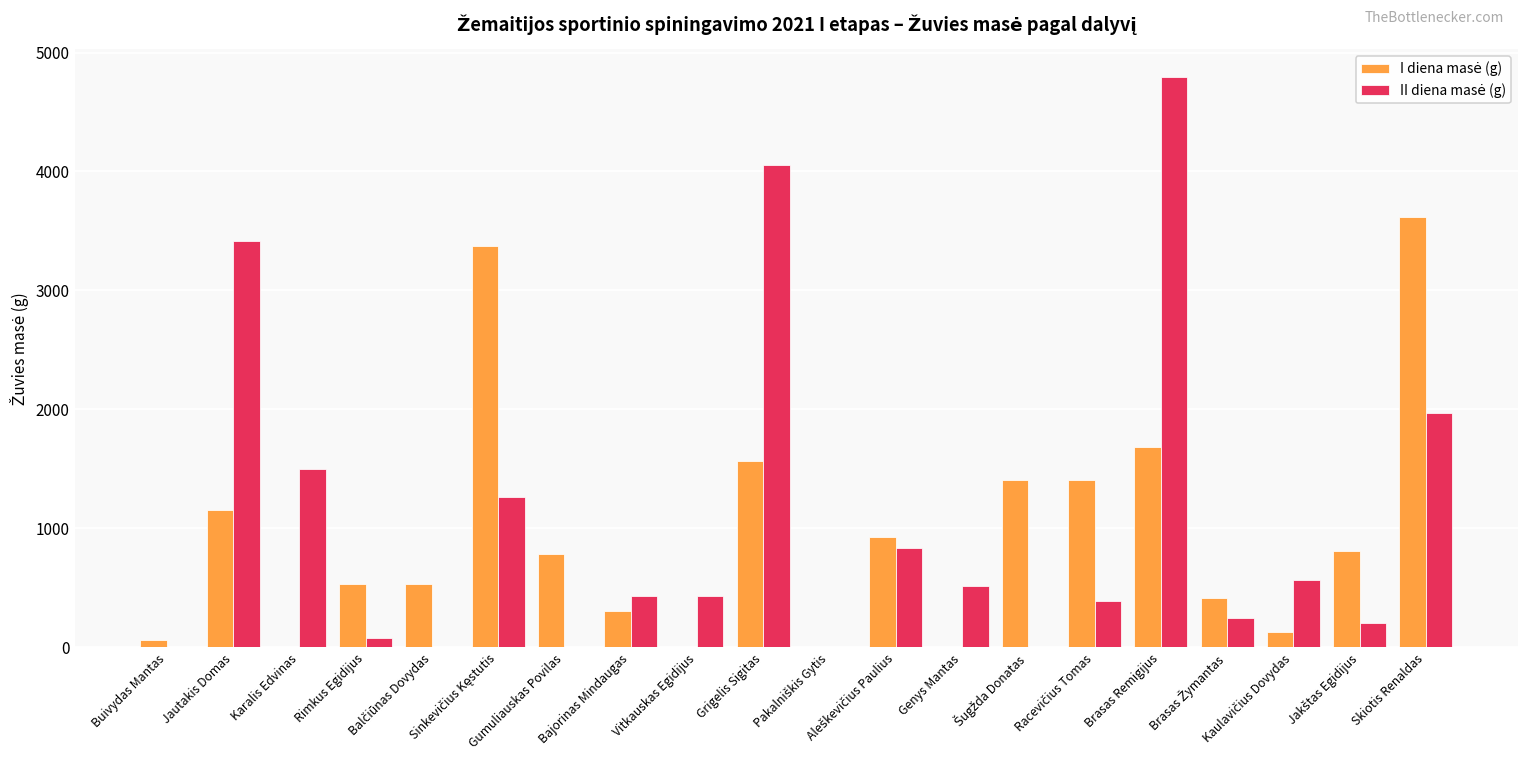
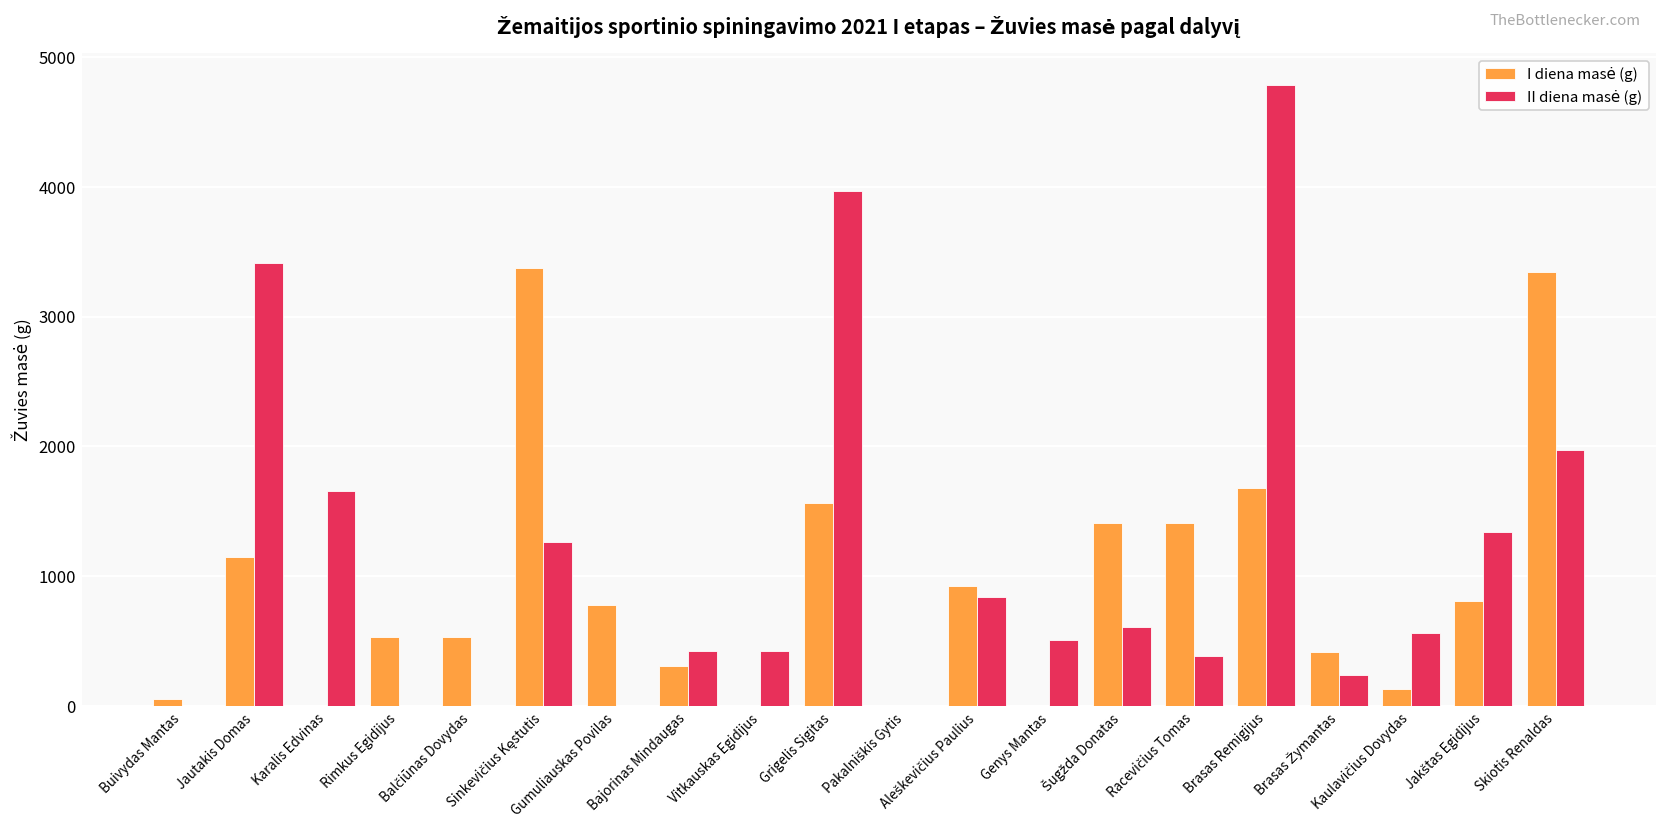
  {
    "I diena masė (g)": {
      "Buivydas Mantas": 60,
      "Jautakis Domas": 1150,
      "Karalis Edvinas": 0,
      "Rimkus Egidijus": 530,
      "Balčiūnas Dovydas": 530,
      "Sinkevičius Kęstutis": 3380,
      "Gumuliauskas Povilas": 780,
      "Bajorinas Mindaugas": 300,
      "Vitkauskas Egidijus": 0,
      "Grigelis Sigitas": 1560,
      "Pakalniškis Gytis": 0,
      "Aleškevičius Paulius": 930,
      "Genys Mantas": 0,
      "Šugžda Donatas": 1410,
      "Racevičius Tomas": 1410,
      "Brasas Remigijus": 1680,
      "Brasas Žymantas": 420,
      "Kaulavičius Dovydas": 130,
      "Jakštas Egidijus": 810,
-     "Skiotis Renaldas": 3610
+     "Skiotis Renaldas": 3350
    },
    "II diena masė (g)": {
      "Buivydas Mantas": 0,
      "Jautakis Domas": 3410,
-     "Karalis Edvinas": 1500,
-     "Rimkus Egidijus": 80,
+     "Karalis Edvinas": 1660,
+     "Rimkus Egidijus": 0,
      "Balčiūnas Dovydas": 0,
      "Sinkevičius Kęstutis": 1270,
      "Gumuliauskas Povilas": 0,
      "Bajorinas Mindaugas": 430,
      "Vitkauskas Egidijus": 430,
-     "Grigelis Sigitas": 4060,
+     "Grigelis Sigitas": 3970,
      "Pakalniškis Gytis": 0,
      "Aleškevičius Paulius": 840,
      "Genys Mantas": 510,
-     "Šugžda Donatas": 0,
+     "Šugžda Donatas": 610,
      "Racevičius Tomas": 390,
      "Brasas Remigijus": 4790,
      "Brasas Žymantas": 240,
      "Kaulavičius Dovydas": 560,
-     "Jakštas Egidijus": 200,
+     "Jakštas Egidijus": 1340,
      "Skiotis Renaldas": 1970
    }
  }
